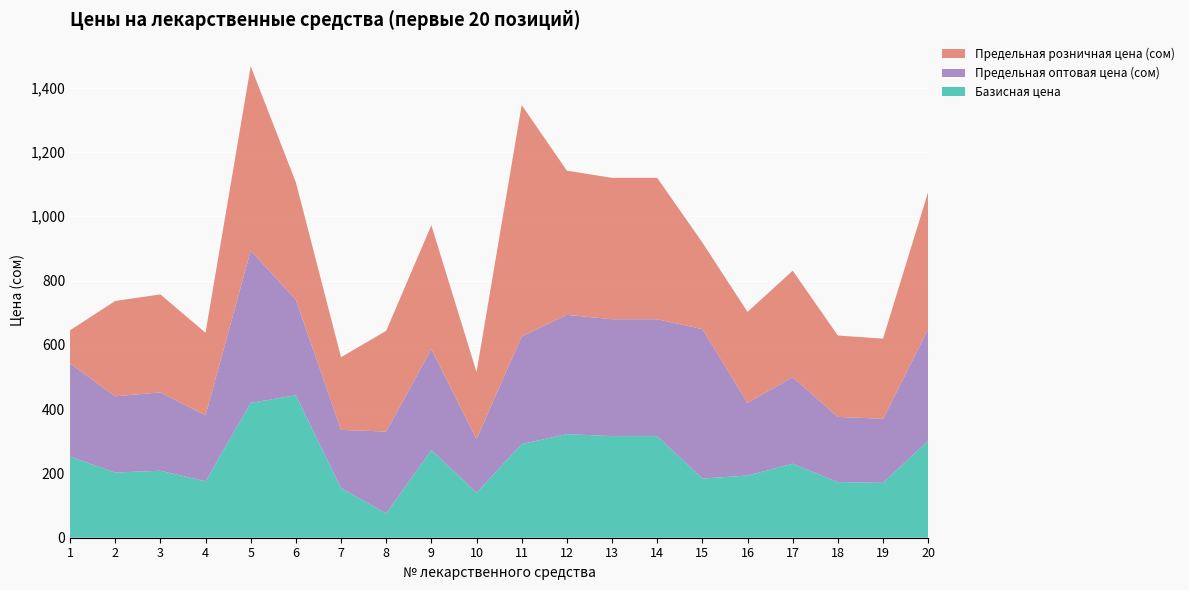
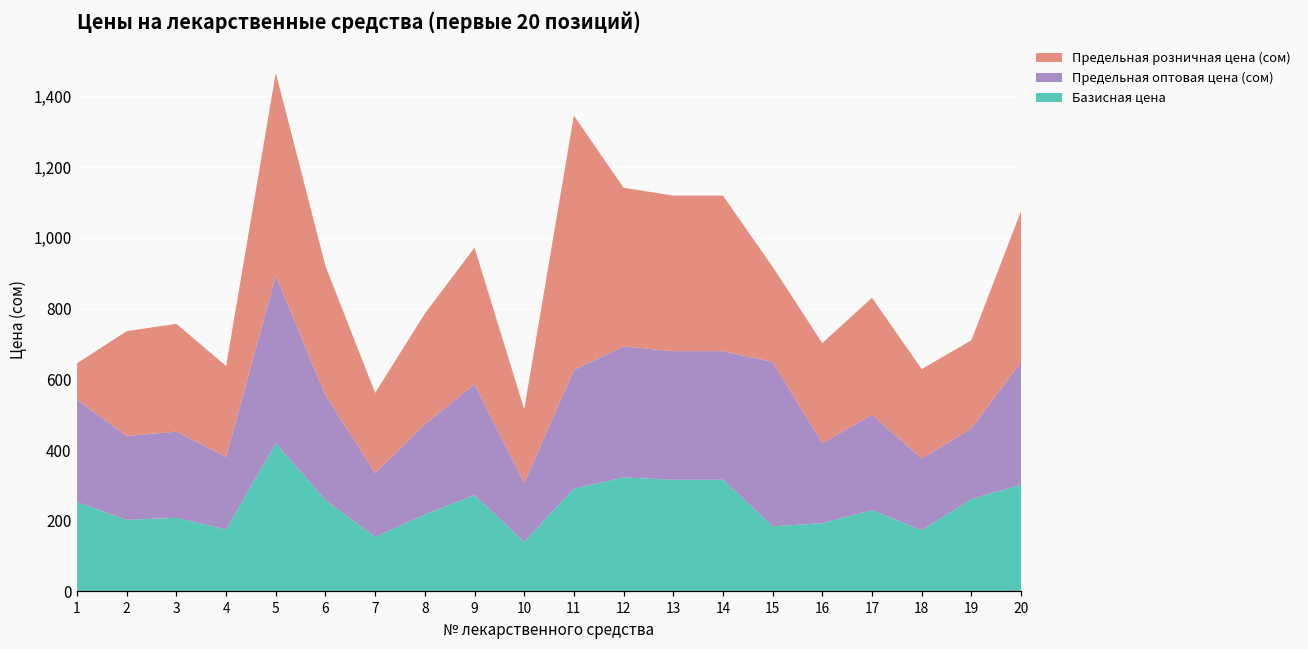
  {
    "Базисная цена": {
      "1": 250,
      "2": 200,
      "3": 210,
      "4": 180,
      "5": 420,
-     "6": 440,
+     "6": 260,
      "7": 150,
-     "8": 80,
+     "8": 220,
      "9": 270,
      "10": 140,
      "11": 290,
      "12": 320,
      "13": 320,
      "14": 320,
      "15": 180,
      "16": 190,
      "17": 230,
      "18": 170,
-     "19": 170,
+     "19": 260,
      "20": 300
    },
    "Предельная оптовая цена (сом)": {
      "1": 290,
      "2": 240,
      "3": 240,
      "4": 210,
      "5": 470,
      "6": 300,
      "7": 180,
      "8": 250,
      "9": 310,
      "10": 170,
      "11": 330,
      "12": 370,
      "13": 360,
      "14": 360,
      "15": 460,
      "16": 230,
      "17": 270,
      "18": 200,
      "19": 200,
      "20": 350
    },
    "Предельная розничная цена (сом)": {
      "1": 100,
      "2": 300,
      "3": 300,
      "4": 260,
      "5": 570,
      "6": 370,
      "7": 230,
      "8": 310,
      "9": 390,
      "10": 210,
      "11": 720,
      "12": 450,
      "13": 440,
      "14": 440,
      "15": 270,
      "16": 280,
      "17": 330,
      "18": 250,
      "19": 250,
      "20": 430
    }
  }
